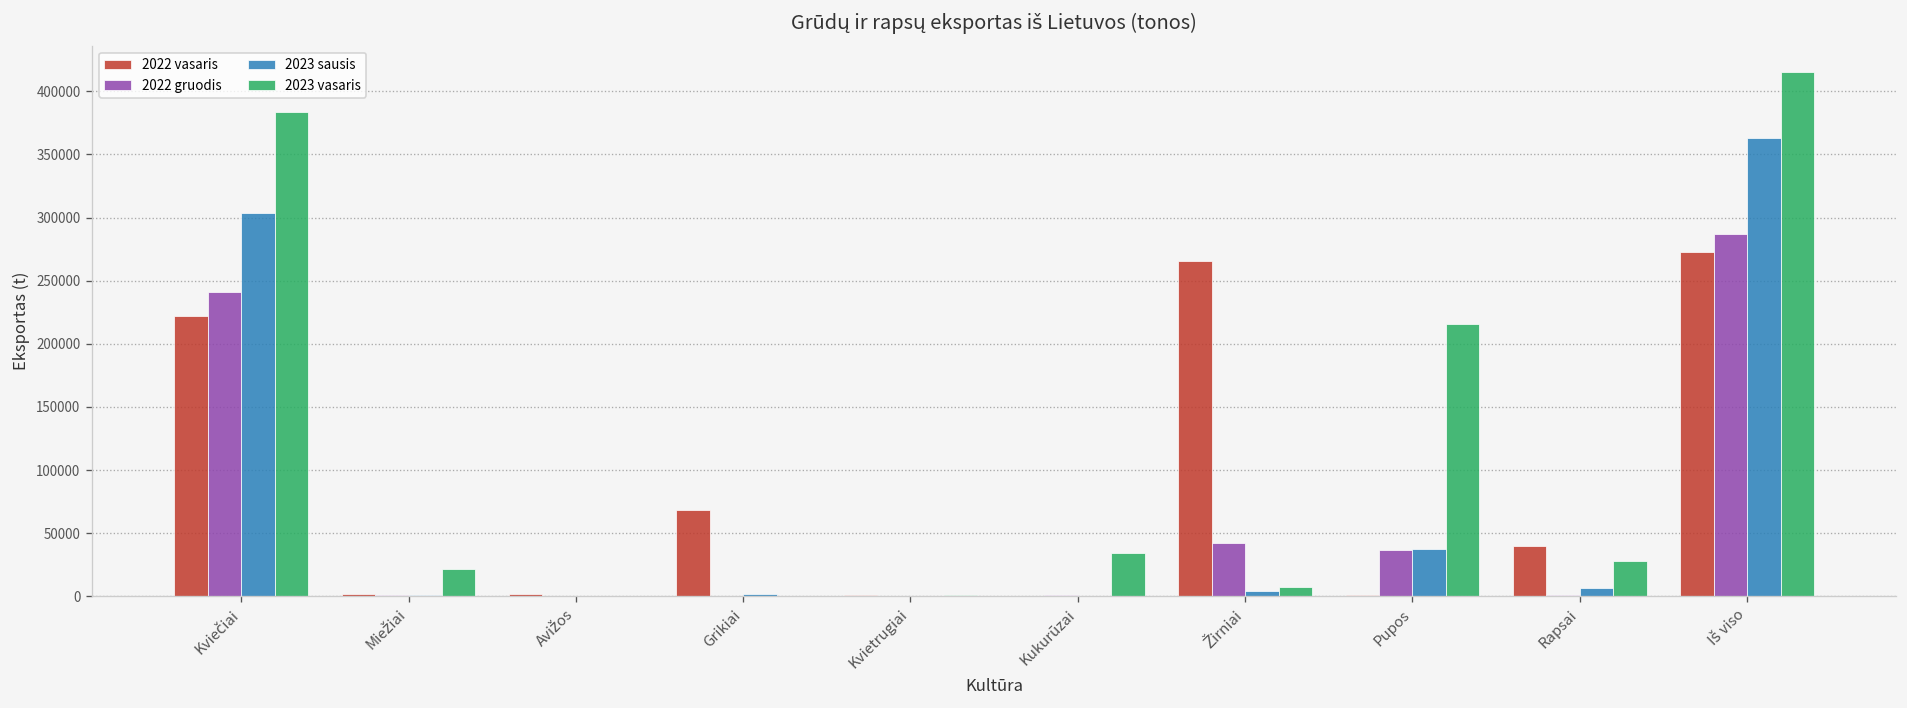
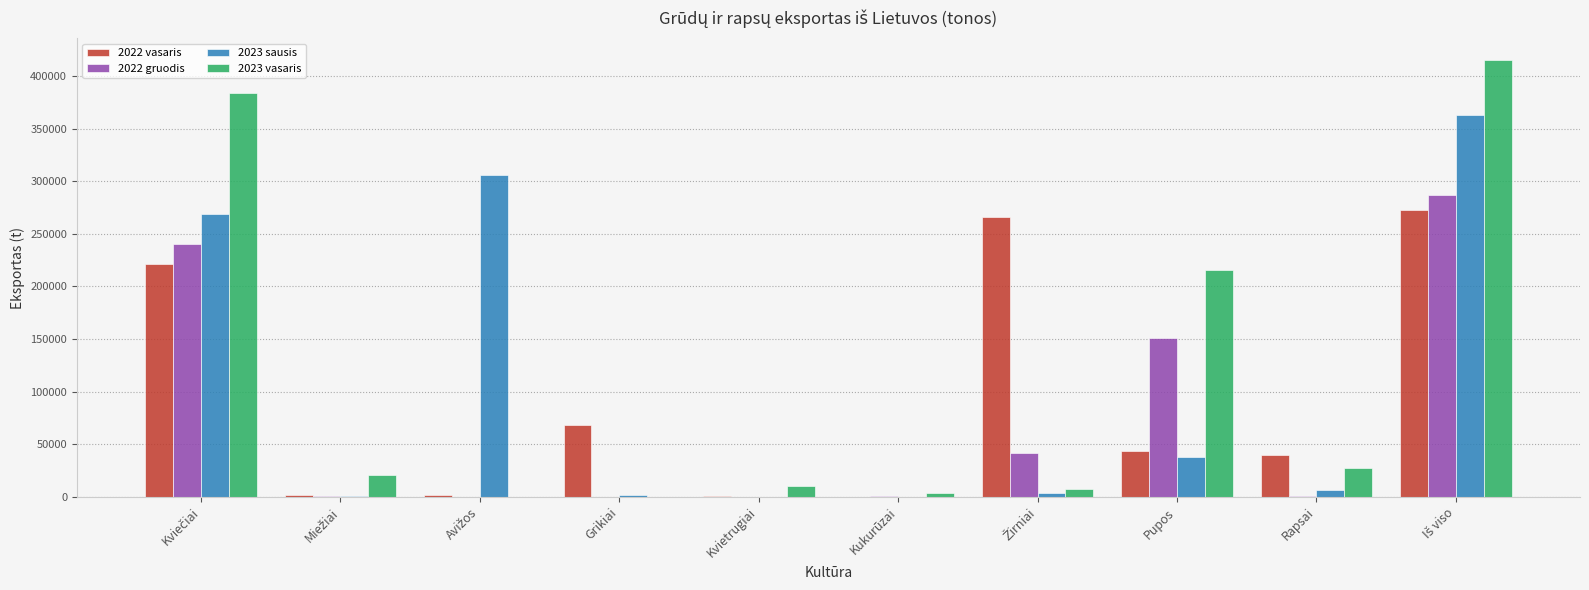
  {
    "2022 vasaris": {
      "Kviečiai": 222000,
      "Grikiai": 68000,
      "Kukurūzai": 0,
      "Žirniai": 266000,
-     "Pupos": 1000,
+     "Pupos": 44000,
      "Rapsai": 40000,
      "Iš viso": 272000
    },
    "2022 gruodis": {
      "Kviečiai": 241000,
      "Žirniai": 42000,
-     "Pupos": 37000,
+     "Pupos": 151000,
      "Iš viso": 287000
    },
    "2023 sausis": {
-     "Kviečiai": 304000,
-     "Avižos": 0,
+     "Kviečiai": 269000,
+     "Avižos": 306000,
      "Žirniai": 4000,
      "Pupos": 38000,
      "Rapsai": 7000,
      "Iš viso": 363000
    },
    "2023 vasaris": {
      "Kviečiai": 384000,
      "Miežiai": 21000,
-     "Kvietrugiai": 1000,
-     "Kukurūzai": 34000,
+     "Kvietrugiai": 11000,
+     "Kukurūzai": 4000,
      "Žirniai": 7000,
      "Pupos": 215000,
      "Rapsai": 28000,
      "Iš viso": 415000
    }
  }
